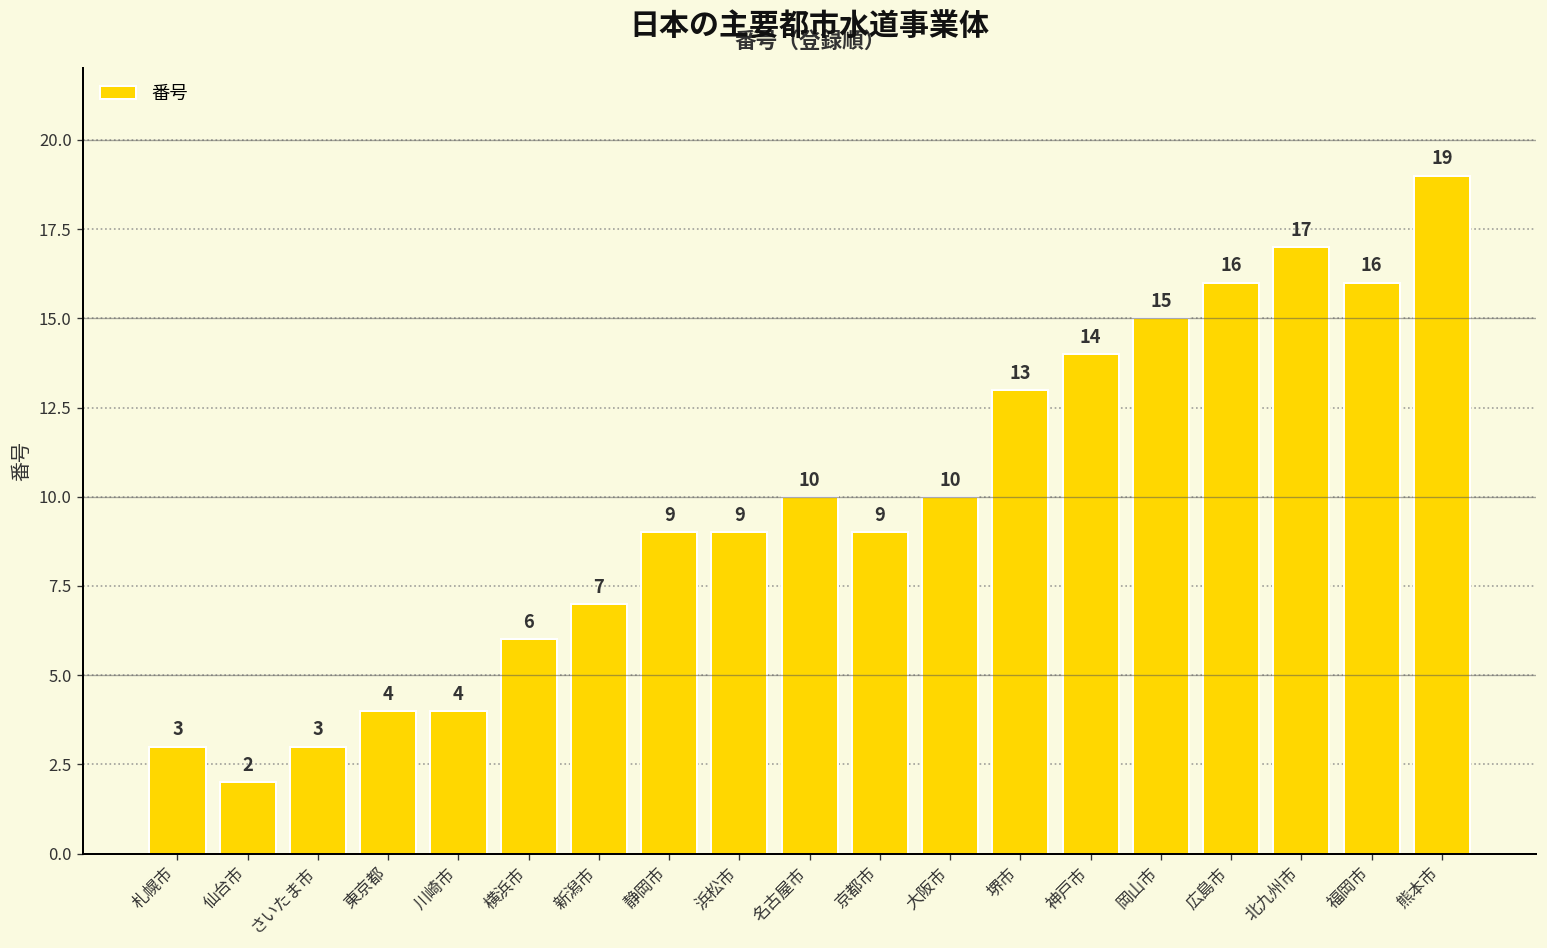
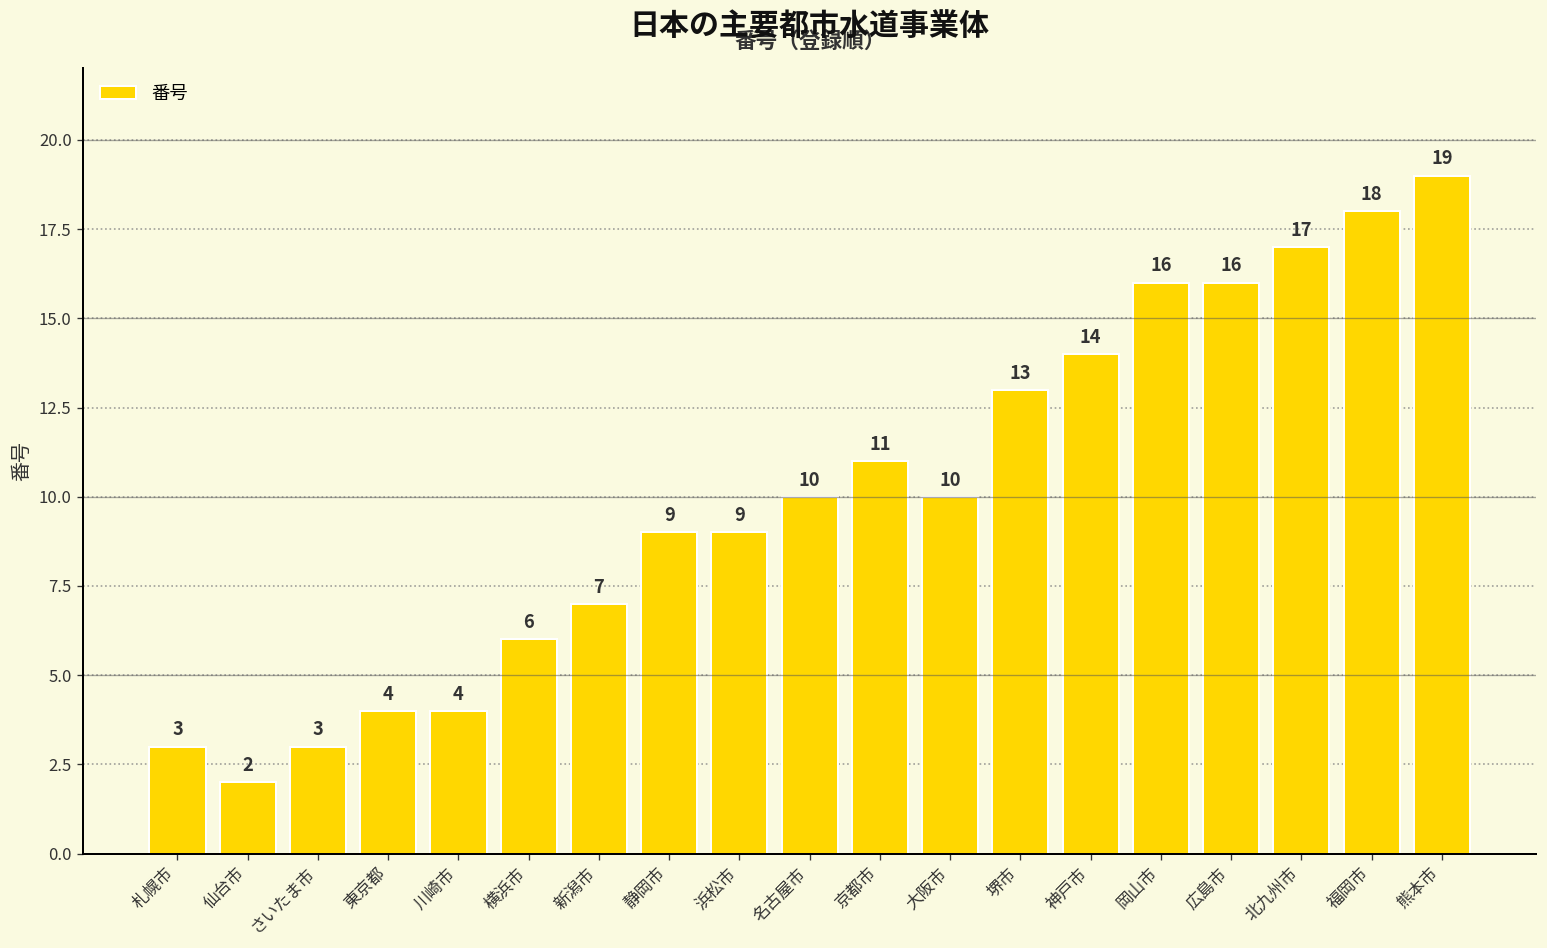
  {
    "札幌市": 3,
    "仙台市": 2,
    "さいたま市": 3,
    "東京都": 4,
    "川崎市": 4,
    "横浜市": 6,
    "新潟市": 7,
    "静岡市": 9,
    "浜松市": 9,
    "名古屋市": 10,
-   "京都市": 9,
+   "京都市": 11,
    "大阪市": 10,
    "堺市": 13,
    "神戸市": 14,
-   "岡山市": 15,
+   "岡山市": 16,
    "広島市": 16,
    "北九州市": 17,
-   "福岡市": 16,
+   "福岡市": 18,
    "熊本市": 19
  }
